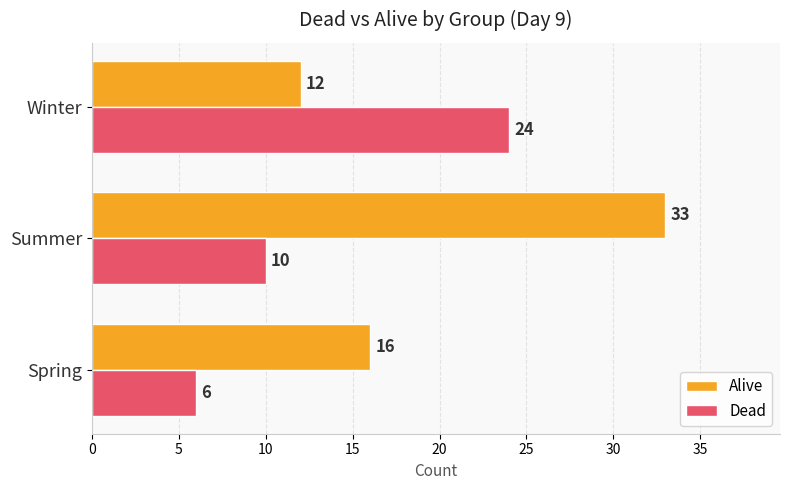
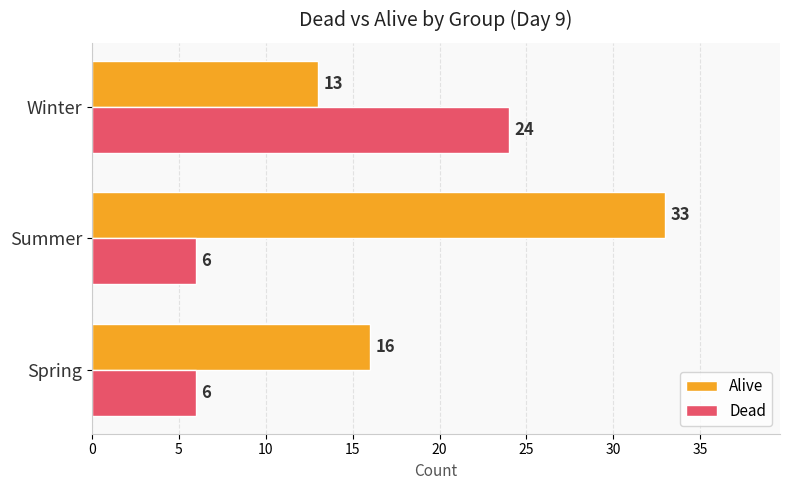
  {
    "Alive": {
-     "Winter": 12,
+     "Winter": 13,
      "Summer": 33,
      "Spring": 16
    },
    "Dead": {
      "Winter": 24,
-     "Summer": 10,
+     "Summer": 6,
      "Spring": 6
    }
  }
